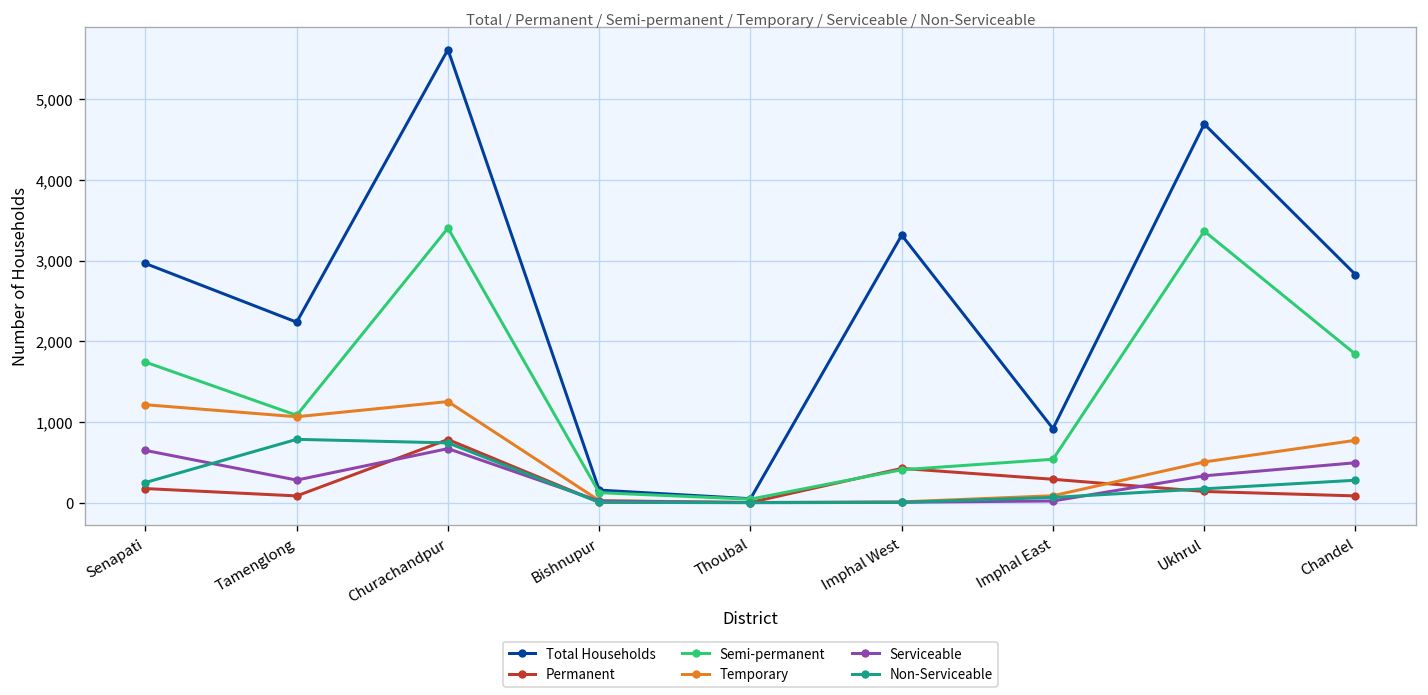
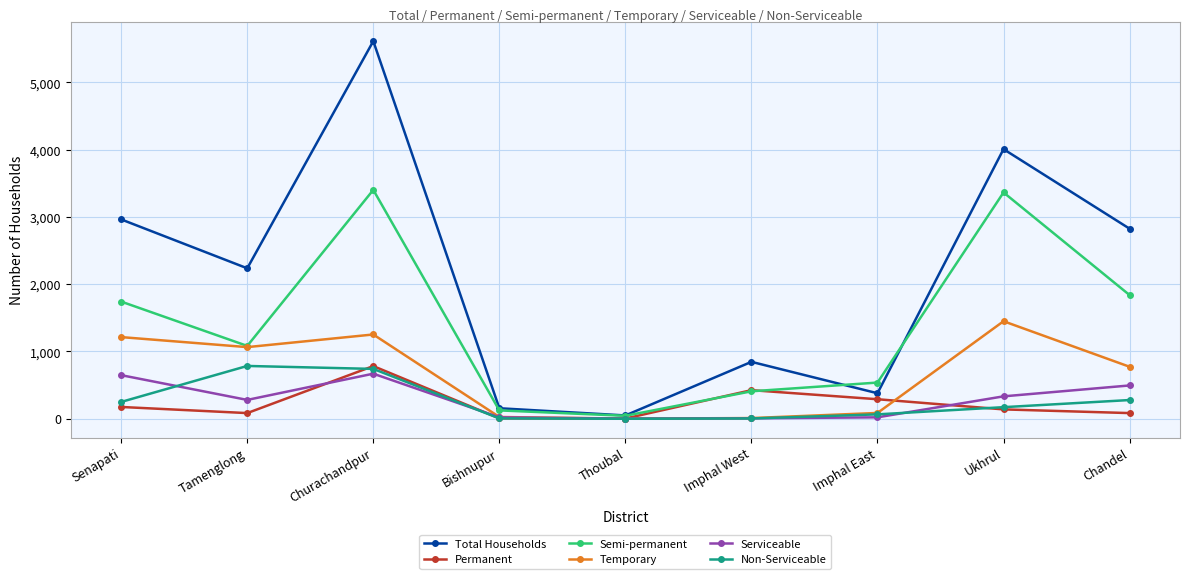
  {
    "Total Households": {
      "Senapati": "3,000",
      "Tamenglong": "2,200",
      "Churachandpur": "5,600",
-     "Imphal West": "3,300",
-     "Imphal East": "900",
-     "Ukhrul": "4,700",
+     "Imphal West": "800",
+     "Imphal East": "400",
+     "Ukhrul": "4,000",
      "Chandel": "2,800"
    },
    "Permanent": {
      "Senapati": "200",
      "Tamenglong": "100",
      "Churachandpur": "800",
      "Imphal East": "300",
      "Chandel": "100"
    },
    "Temporary": {
      "Senapati": "1,200",
      "Churachandpur": "1,300",
-     "Ukhrul": "500",
+     "Ukhrul": "1,500",
      "Chandel": "800"
    },
    "Serviceable": {
      "Senapati": "600",
      "Tamenglong": "300",
      "Churachandpur": "700",
      "Imphal East": "0",
      "Ukhrul": "300",
      "Chandel": "500"
    }
  }
